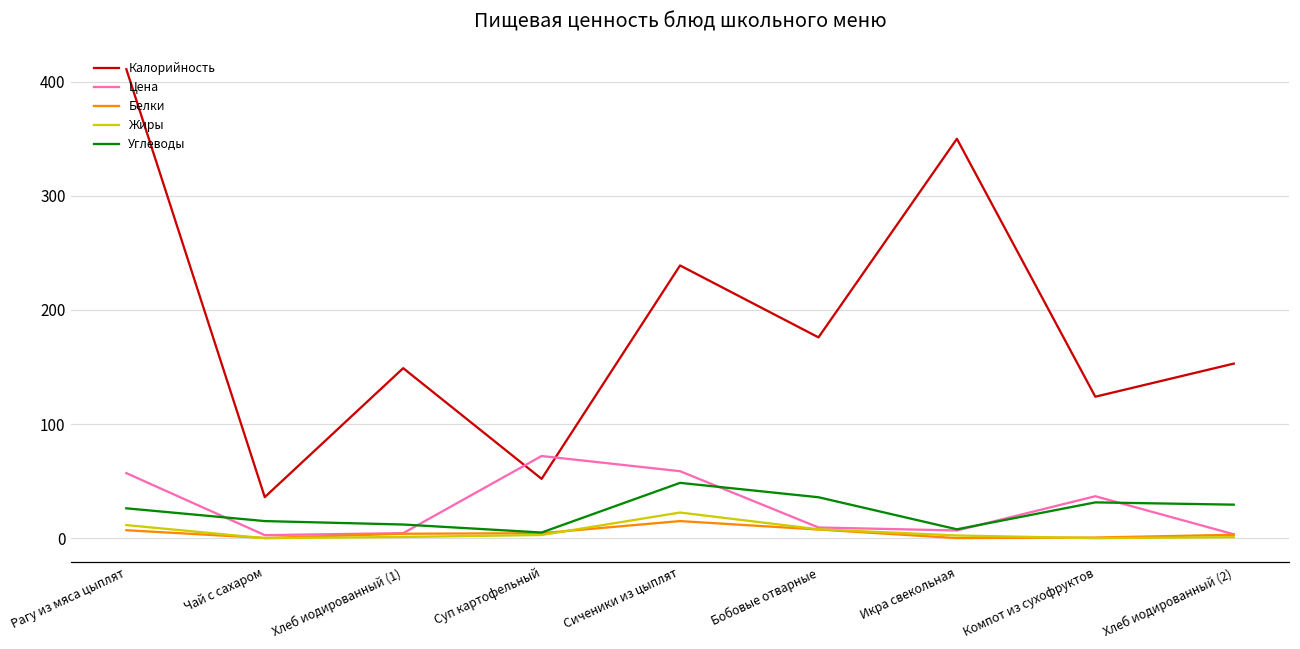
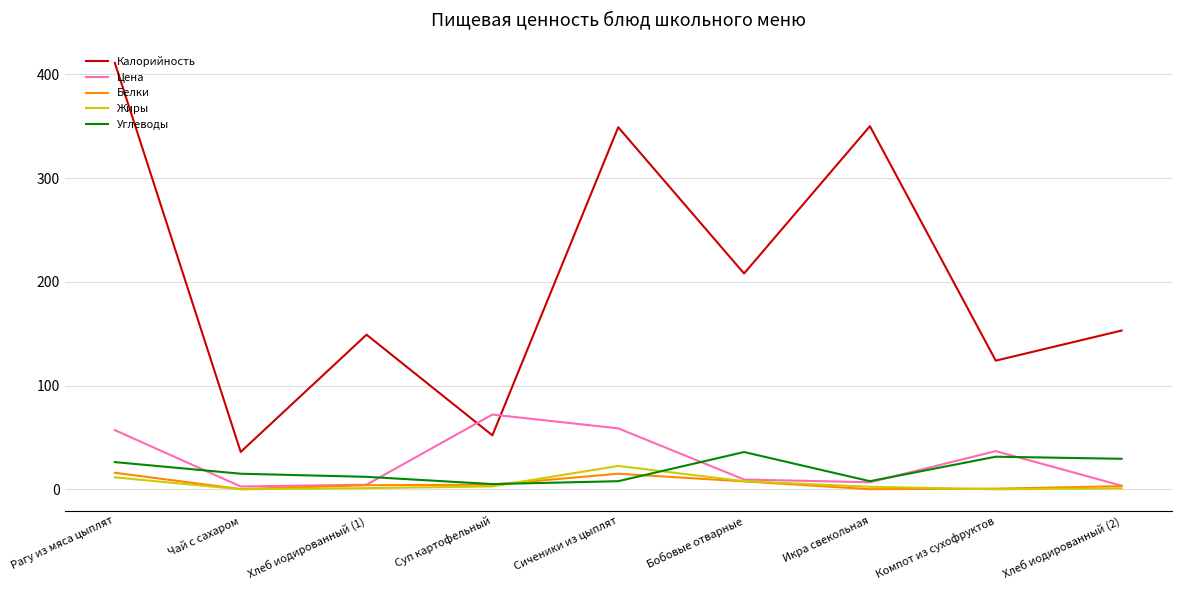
  {
    "Калорийность": {
      "Рагу из мяса цыплят": 411,
      "Чай с сахаром": 36,
      "Хлеб иодированный (1)": 149,
      "Суп картофельный": 52,
-     "Сиченики из цыплят": 239,
-     "Бобовые отварные": 176,
+     "Сиченики из цыплят": 349,
+     "Бобовые отварные": 208,
      "Икра свекольная": 350,
      "Компот из сухофруктов": 124,
      "Хлеб иодированный (2)": 153
    },
    "Цена": {
      "Рагу из мяса цыплят": 57,
      "Чай с сахаром": 3,
      "Суп картофельный": 72,
      "Сиченики из цыплят": 59,
      "Компот из сухофруктов": 37
    },
    "Белки": {
-     "Рагу из мяса цыплят": 7,
+     "Рагу из мяса цыплят": 16,
      "Сиченики из цыплят": 15
    },
    "Жиры": {
      "Рагу из мяса цыплят": 12,
      "Хлеб иодированный (1)": 1,
      "Сиченики из цыплят": 23
    },
    "Углеводы": {
      "Рагу из мяса цыплят": 26,
      "Чай с сахаром": 15,
      "Хлеб иодированный (1)": 12,
-     "Сиченики из цыплят": 49,
+     "Сиченики из цыплят": 8,
      "Бобовые отварные": 36,
      "Компот из сухофруктов": 31,
      "Хлеб иодированный (2)": 29
    }
  }
